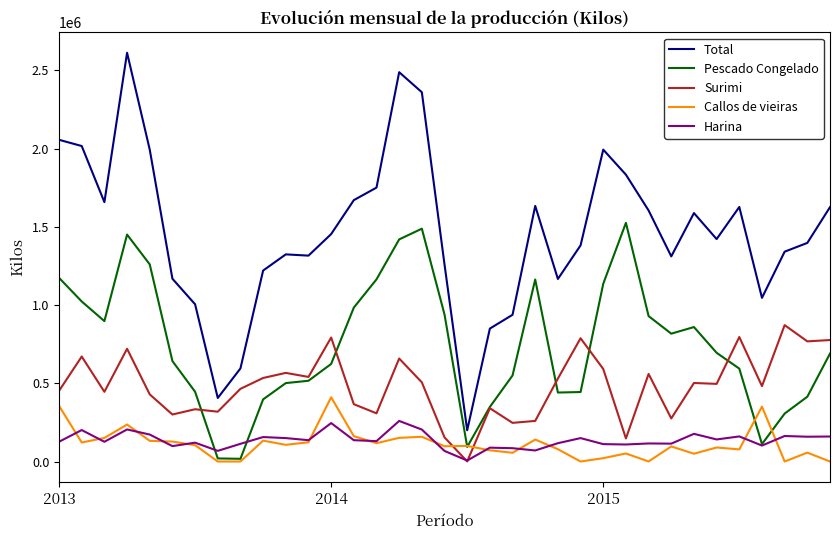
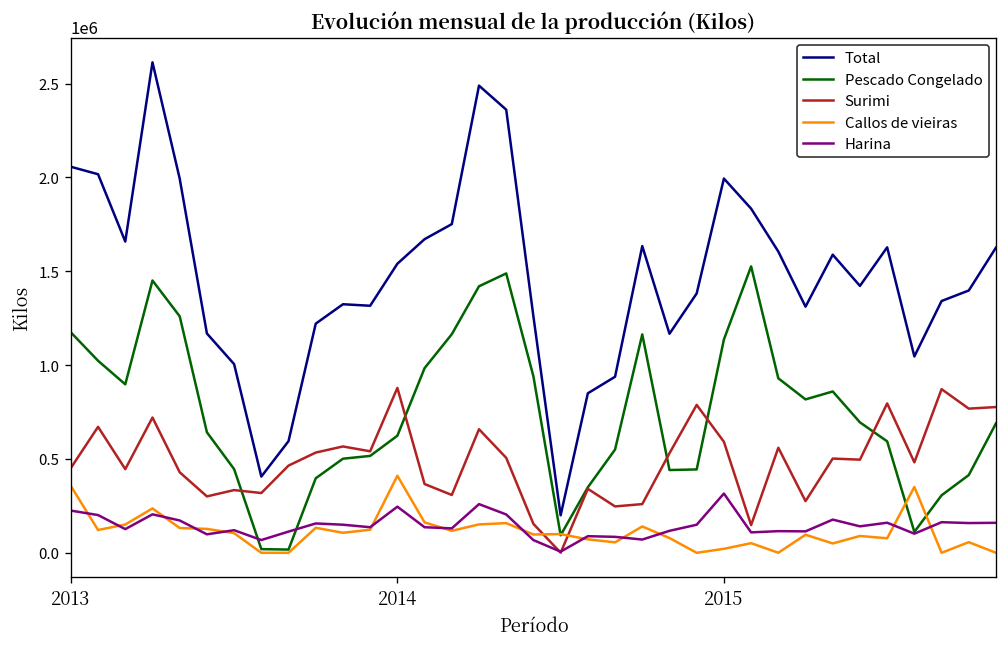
  {
    "Total": {
      "2013": 2060000,
-     "2014": 1450000,
+     "2014": 1540000,
      "2015": 1990000
    },
    "Pescado Congelado": {
      "2013": 1170000,
      "2014": 620000,
      "2015": 1140000
    },
    "Surimi": {
      "2013": 450000,
-     "2014": 790000,
+     "2014": 880000,
      "2015": 590000
    },
    "Callos de vieiras": {
      "2013": 360000,
      "2014": 410000,
      "2015": 20000
    },
    "Harina": {
-     "2013": 130000,
+     "2013": 220000,
      "2014": 250000,
-     "2015": 110000
+     "2015": 320000
    }
  }
